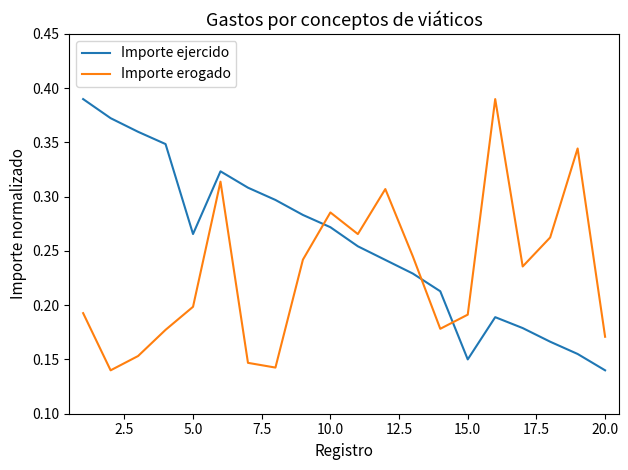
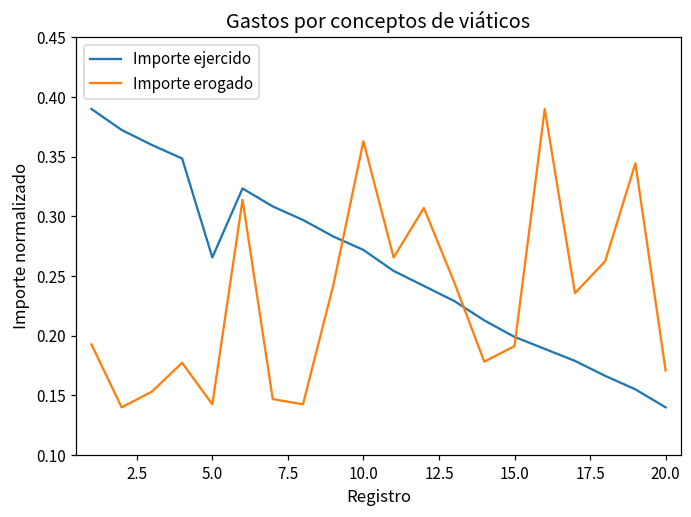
  {
    "Importe ejercido": {
      "5.0": 0.266,
      "10.0": 0.272,
-     "15.0": 0.150,
+     "15.0": 0.199,
      "20.0": 0.140
    },
    "Importe erogado": {
-     "5.0": 0.199,
-     "10.0": 0.286,
+     "5.0": 0.143,
+     "10.0": 0.363,
      "15.0": 0.191,
      "20.0": 0.171
    }
  }
